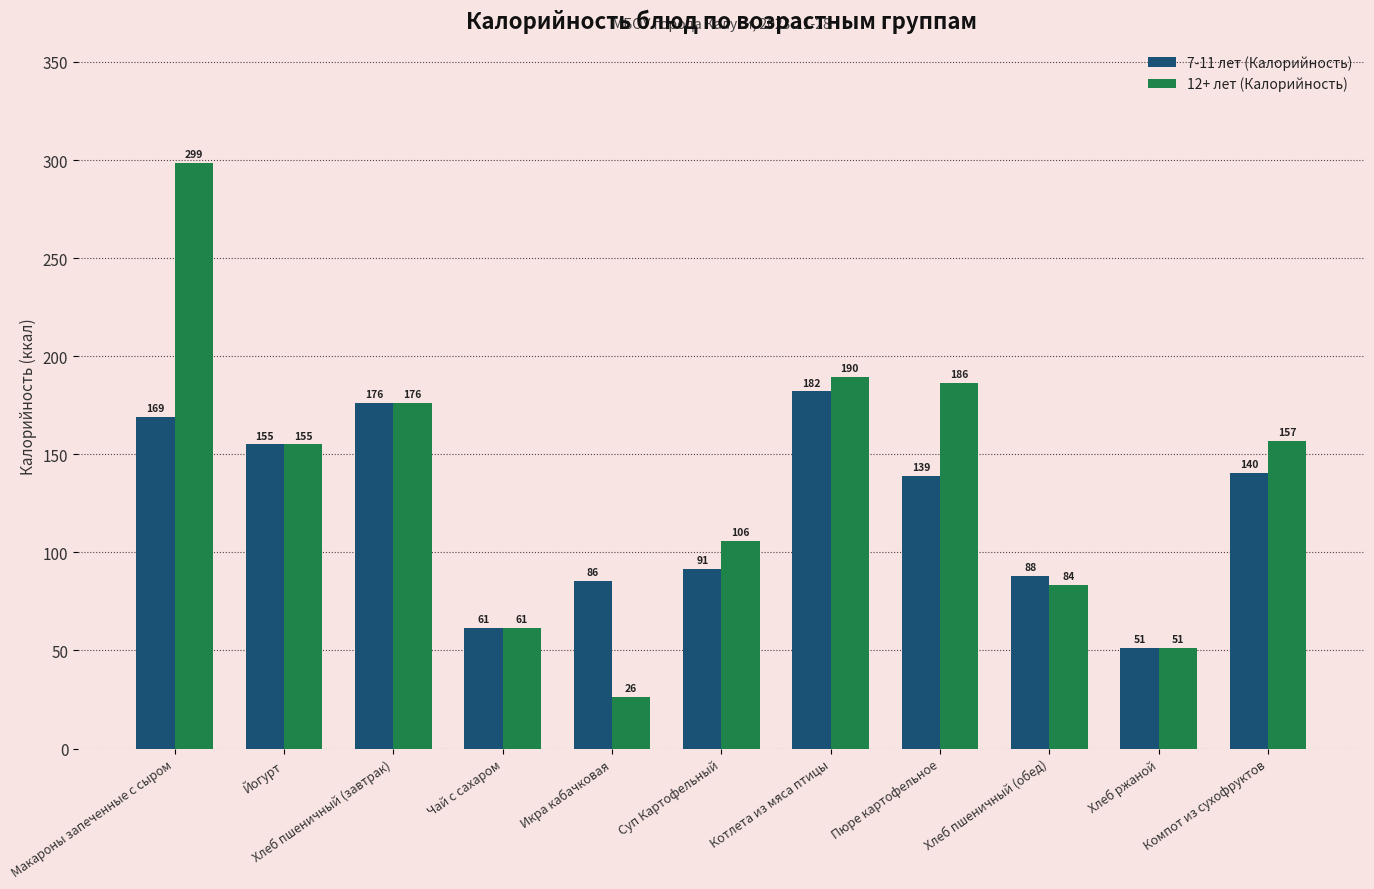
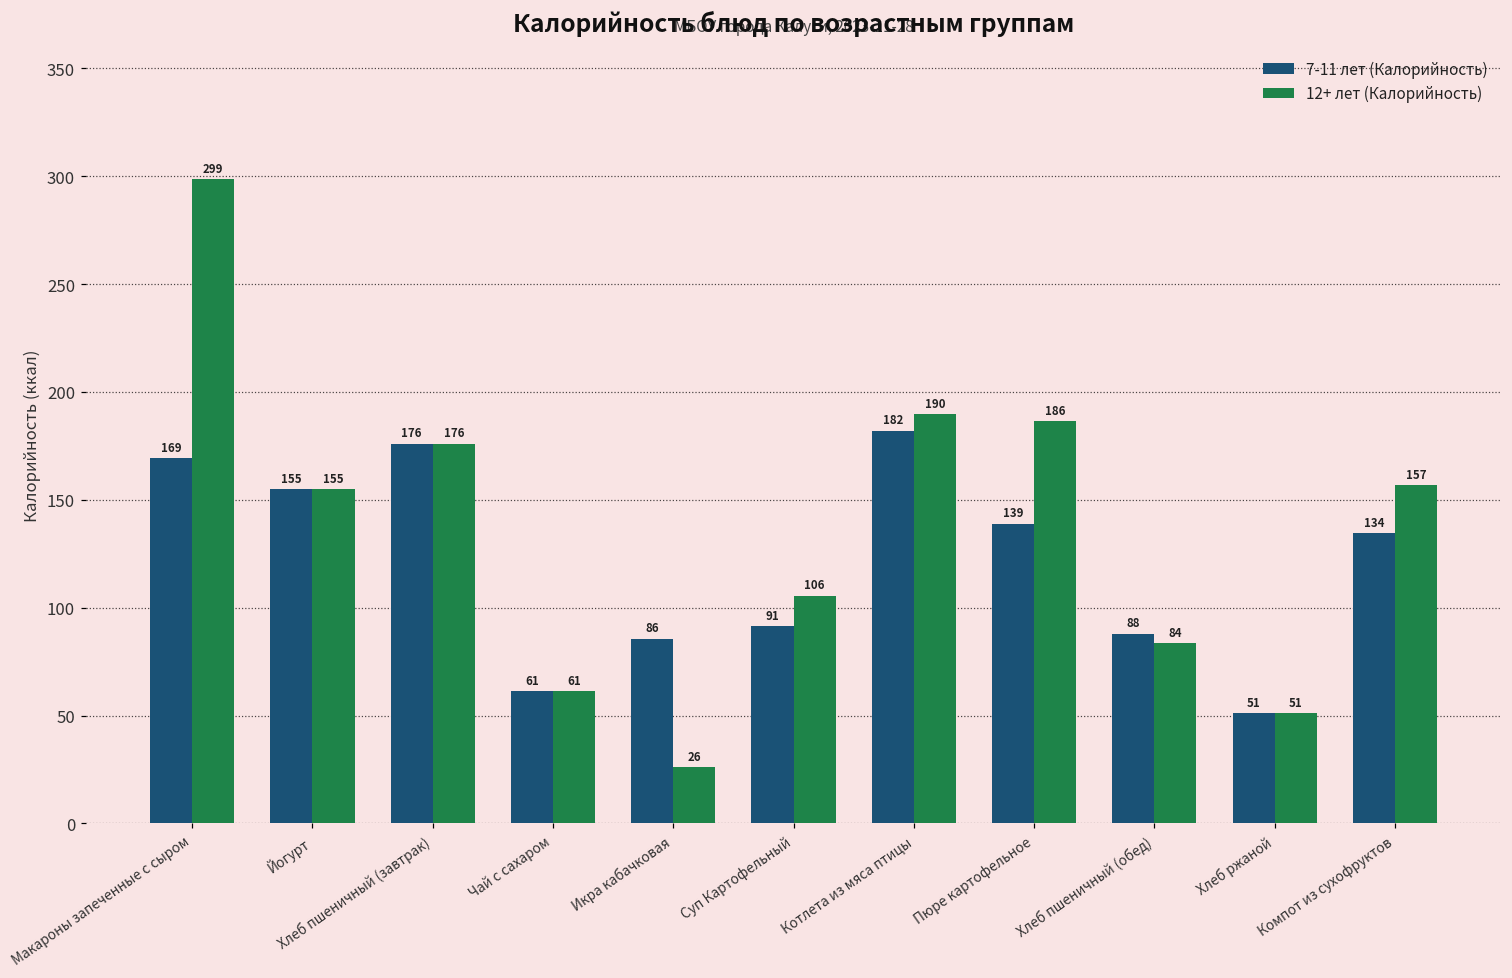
  {
    "7-11 лет (Калорийность)": {
      "Макароны запеченные с сыром": 169,
      "Йогурт": 155,
      "Хлеб пшеничный (завтрак)": 176,
      "Чай с сахаром": 61,
      "Икра кабачковая": 86,
      "Суп Картофельный": 91,
      "Котлета из мяса птицы": 182,
      "Пюре картофельное": 139,
      "Хлеб пшеничный (обед)": 88,
      "Хлеб ржаной": 51,
-     "Компот из сухофруктов": 140
+     "Компот из сухофруктов": 134
    },
    "12+ лет (Калорийность)": {
      "Макароны запеченные с сыром": 299,
      "Йогурт": 155,
      "Хлеб пшеничный (завтрак)": 176,
      "Чай с сахаром": 61,
      "Икра кабачковая": 26,
      "Суп Картофельный": 106,
      "Котлета из мяса птицы": 190,
      "Пюре картофельное": 186,
      "Хлеб пшеничный (обед)": 84,
      "Хлеб ржаной": 51,
      "Компот из сухофруктов": 157
    }
  }
